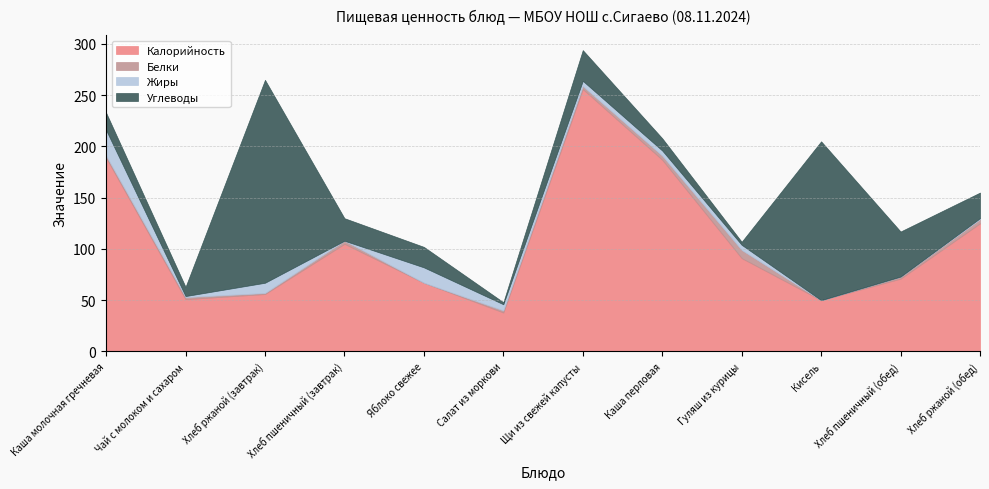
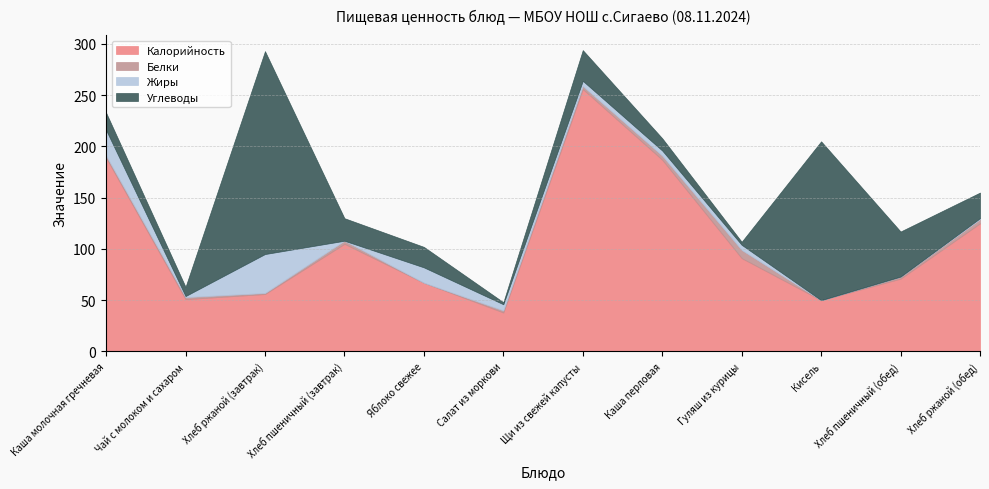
  {
    "Жиры": {
      "Каша молочная гречневая": 25,
-     "Хлеб ржаной (завтрак)": 10,
+     "Хлеб ржаной (завтрак)": 38,
      "Яблоко свежее": 15,
      "Щи из свежей капусты": 5,
      "Каша перловая": 5,
      "Гуляш из курицы": 5
    },
    "Углеводы": {
      "Каша молочная гречневая": 17,
      "Чай с молоком и сахаром": 9,
      "Хлеб ржаной (завтрак)": 198,
      "Хлеб пшеничный (завтрак)": 22,
      "Яблоко свежее": 20,
      "Щи из свежей капусты": 30,
      "Каша перловая": 12,
      "Гуляш из курицы": 3,
      "Кисель": 155,
      "Хлеб пшеничный (обед)": 44,
      "Хлеб ржаной (обед)": 25
    }
  }
